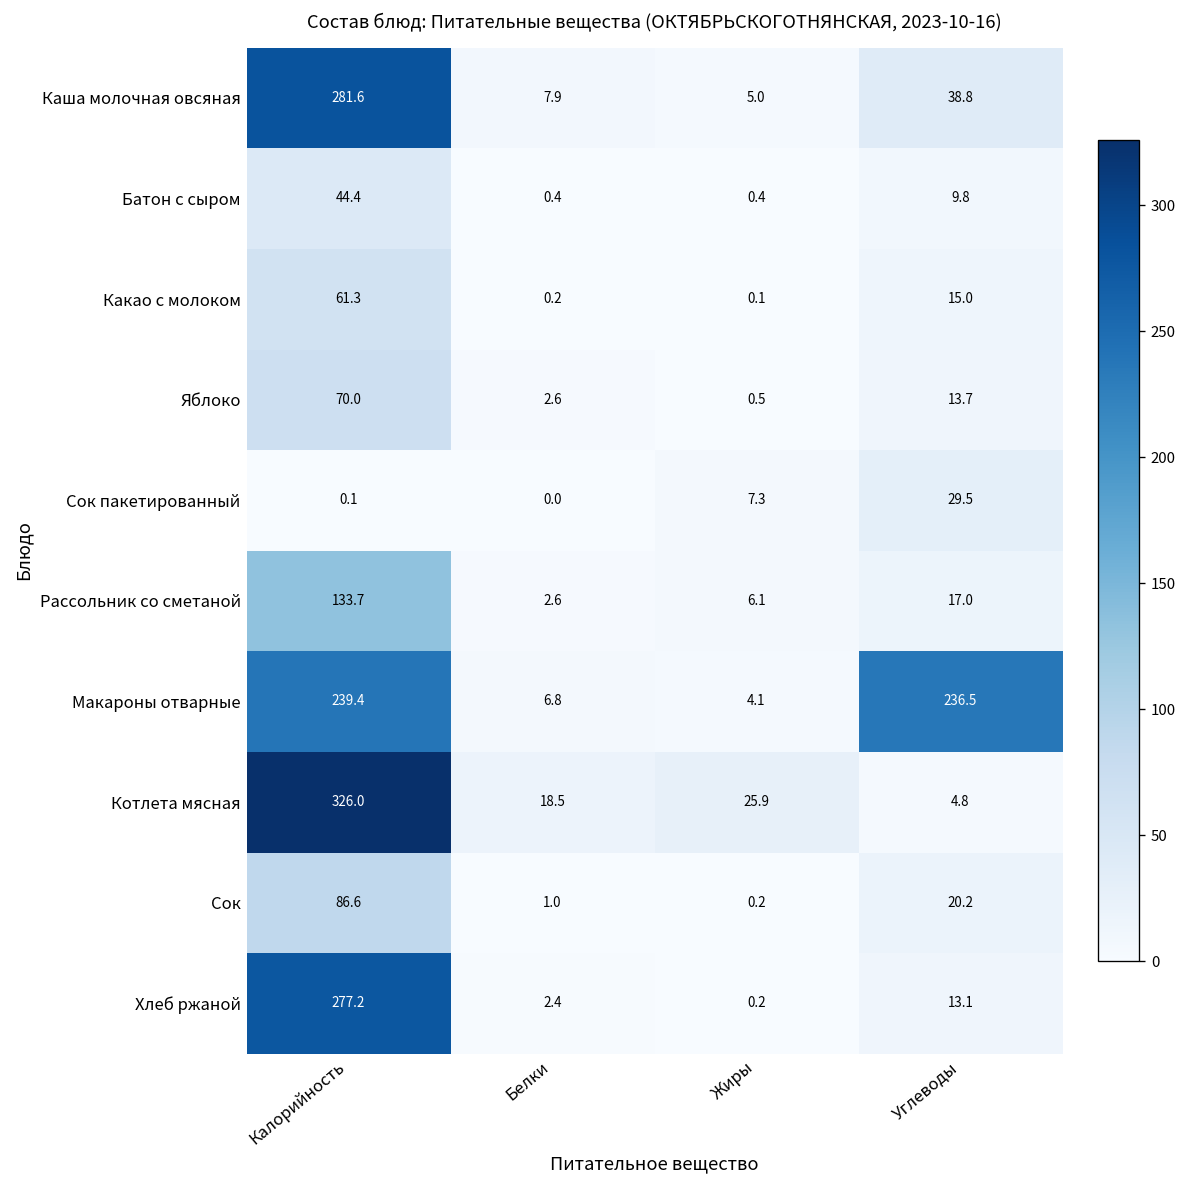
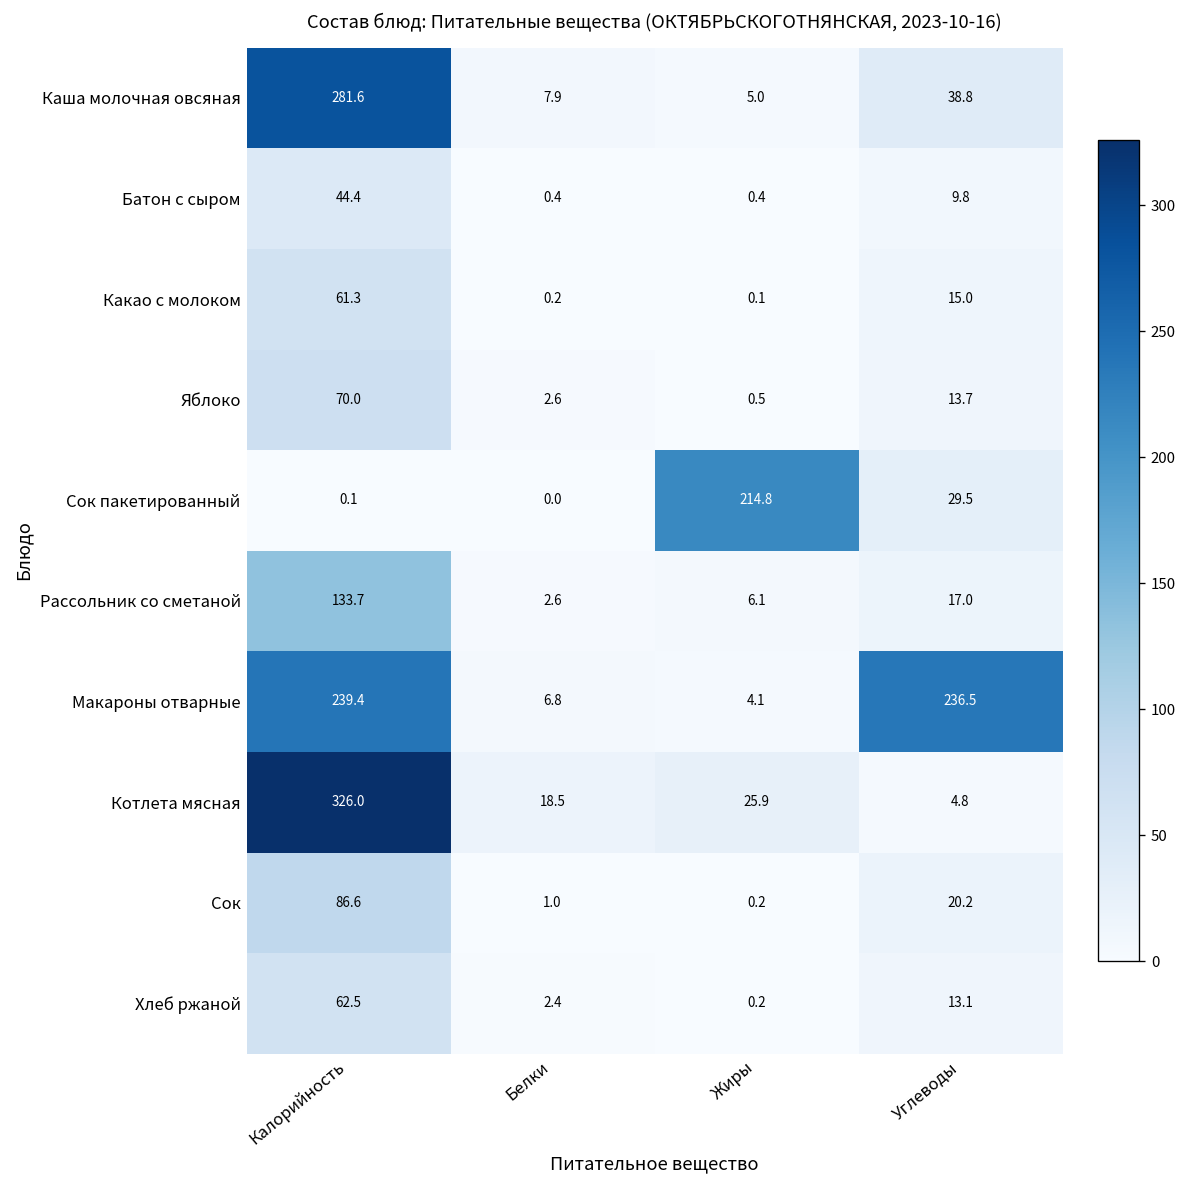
  {
    "Каша молочная овсяная": {
      "Калорийность": 281.6,
      "Белки": 7.9,
      "Жиры": 5.0,
      "Углеводы": 38.8
    },
    "Батон с сыром": {
      "Калорийность": 44.4,
      "Белки": 0.4,
      "Жиры": 0.4,
      "Углеводы": 9.8
    },
    "Какао с молоком": {
      "Калорийность": 61.3,
      "Белки": 0.2,
      "Жиры": 0.1,
      "Углеводы": 15.0
    },
    "Яблоко": {
      "Калорийность": 70.0,
      "Белки": 2.6,
      "Жиры": 0.5,
      "Углеводы": 13.7
    },
    "Сок пакетированный": {
      "Калорийность": 0.1,
      "Белки": 0.0,
-     "Жиры": 7.3,
+     "Жиры": 214.8,
      "Углеводы": 29.5
    },
    "Рассольник со сметаной": {
      "Калорийность": 133.7,
      "Белки": 2.6,
      "Жиры": 6.1,
      "Углеводы": 17.0
    },
    "Макароны отварные": {
      "Калорийность": 239.4,
      "Белки": 6.8,
      "Жиры": 4.1,
      "Углеводы": 236.5
    },
    "Котлета мясная": {
      "Калорийность": 326.0,
      "Белки": 18.5,
      "Жиры": 25.9,
      "Углеводы": 4.8
    },
    "Сок": {
      "Калорийность": 86.6,
      "Белки": 1.0,
      "Жиры": 0.2,
      "Углеводы": 20.2
    },
    "Хлеб ржаной": {
-     "Калорийность": 277.2,
+     "Калорийность": 62.5,
      "Белки": 2.4,
      "Жиры": 0.2,
      "Углеводы": 13.1
    }
  }
